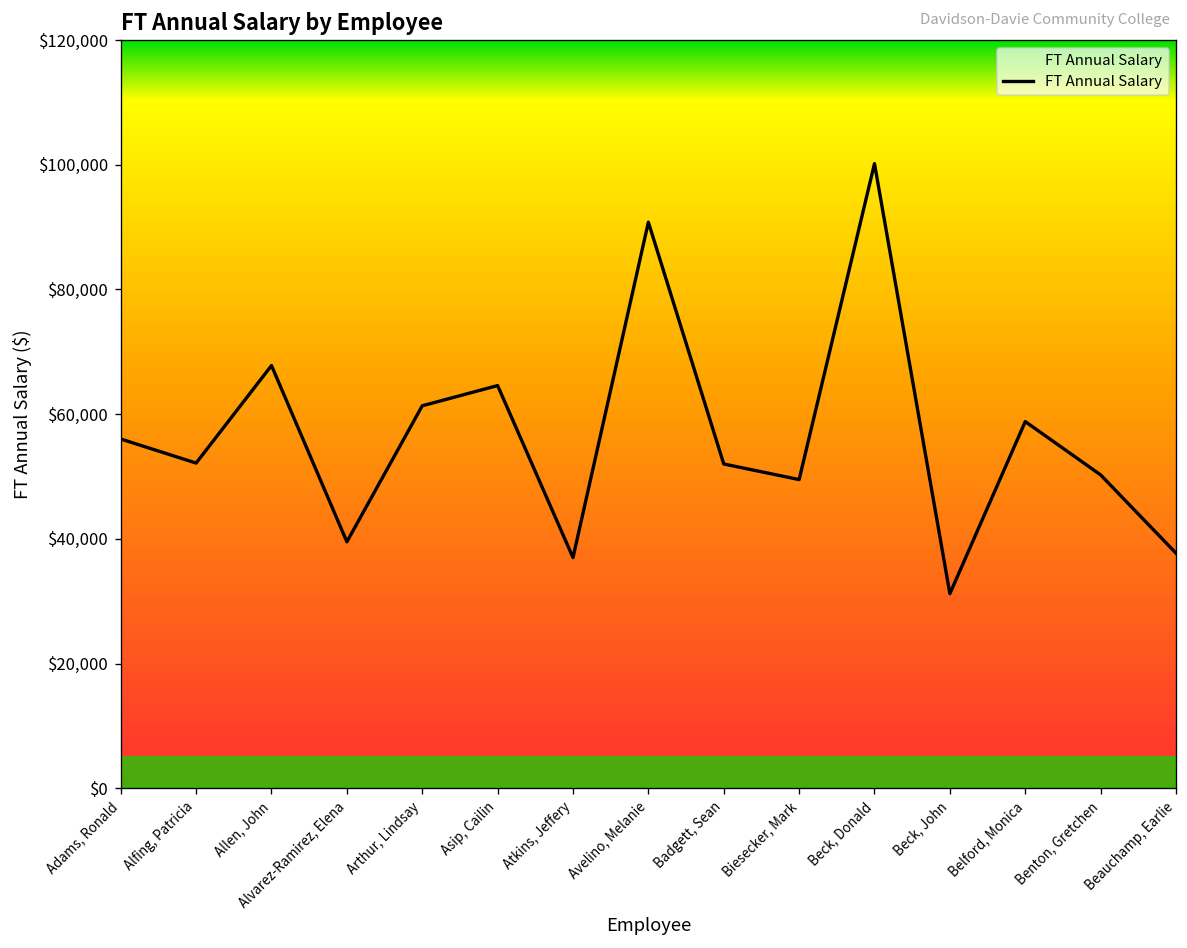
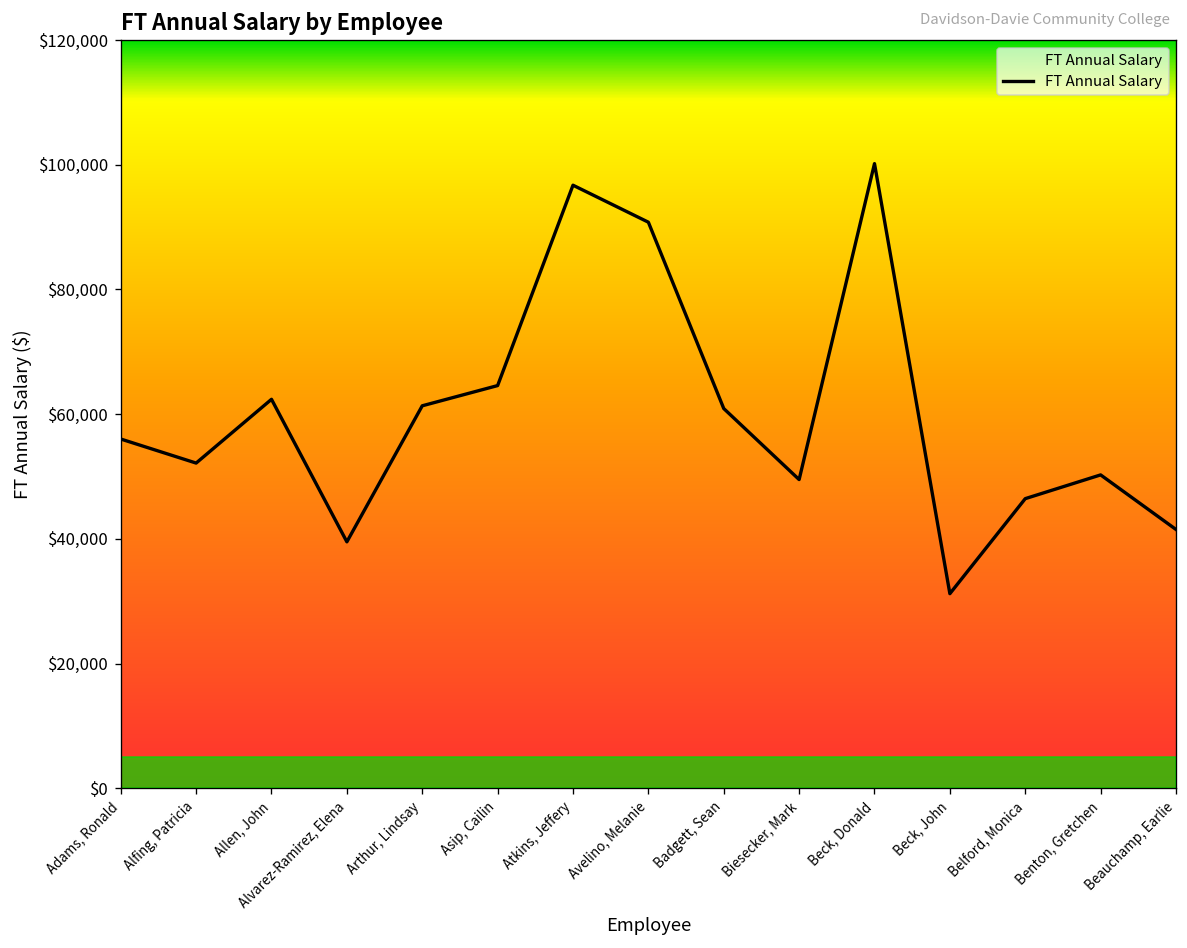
  {
    "Adams, Ronald": "$56,000",
    "Alfing, Patricia": "$52,000",
-   "Allen, John": "$68,000",
+   "Allen, John": "$62,000",
    "Alvarez-Ramirez, Elena": "$40,000",
    "Arthur, Lindsay": "$61,000",
    "Asip, Cailin": "$65,000",
-   "Atkins, Jeffery": "$37,000",
+   "Atkins, Jeffery": "$97,000",
    "Avelino, Melanie": "$91,000",
-   "Badgett, Sean": "$52,000",
+   "Badgett, Sean": "$61,000",
    "Biesecker, Mark": "$50,000",
    "Beck, Donald": "$100,000",
    "Beck, John": "$31,000",
-   "Belford, Monica": "$59,000",
+   "Belford, Monica": "$46,000",
    "Benton, Gretchen": "$50,000",
-   "Beauchamp, Earlie": "$38,000"
+   "Beauchamp, Earlie": "$41,000"
  }
